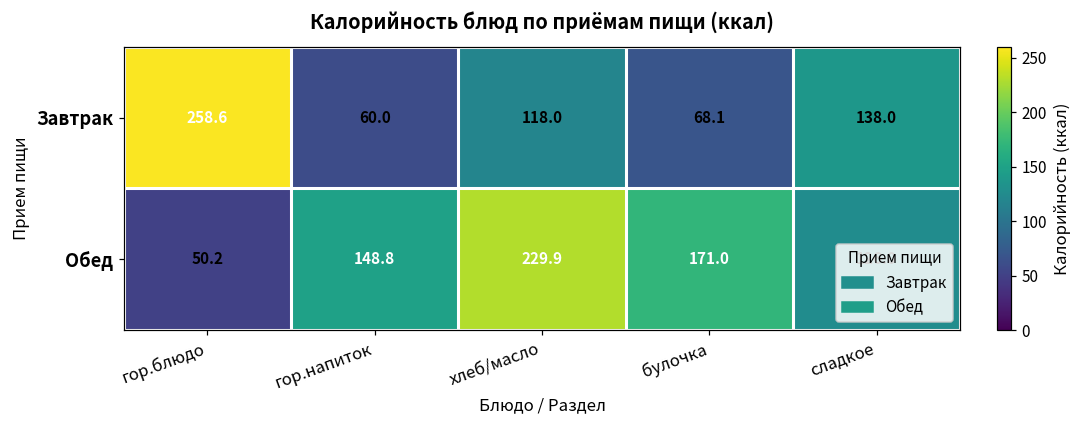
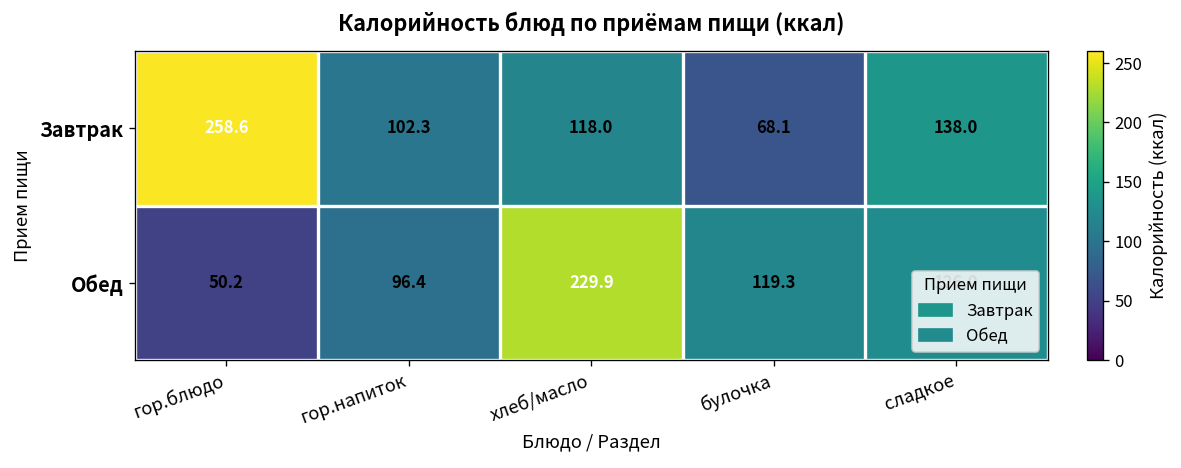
  {
    "Завтрак": {
      "гор.блюдо": 258.6,
-     "гор.напиток": 60.0,
+     "гор.напиток": 102.3,
      "хлеб/масло": 118.0,
      "булочка": 68.1,
      "сладкое": 138.0
    },
    "Обед": {
      "гор.блюдо": 50.2,
-     "гор.напиток": 148.8,
+     "гор.напиток": 96.4,
      "хлеб/масло": 229.9,
-     "булочка": 171.0
+     "булочка": 119.3
    }
  }
